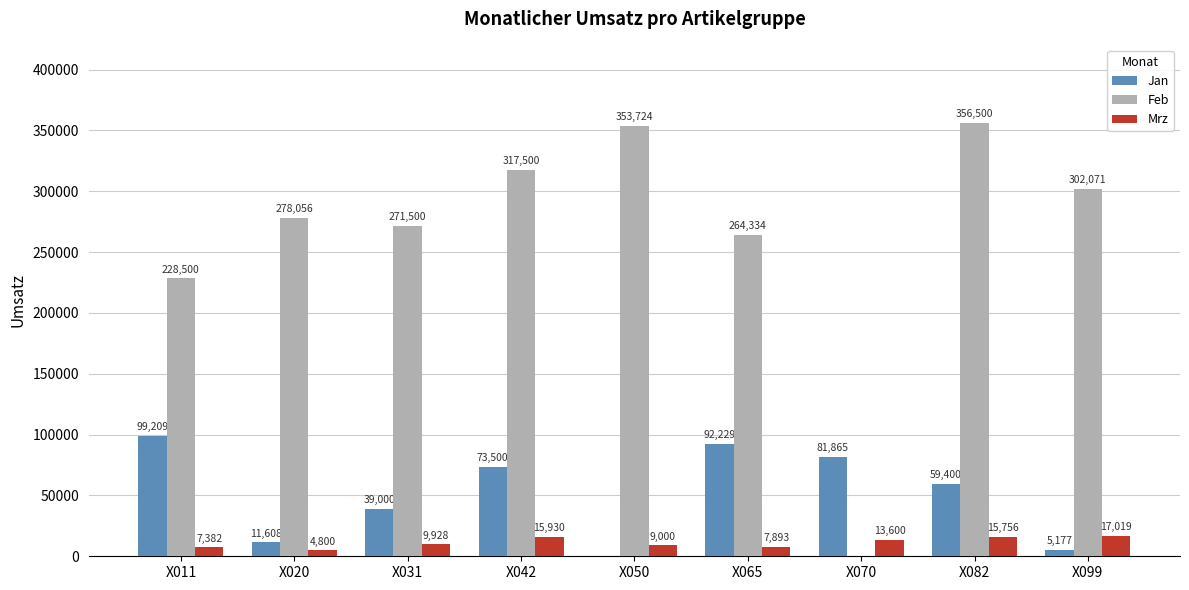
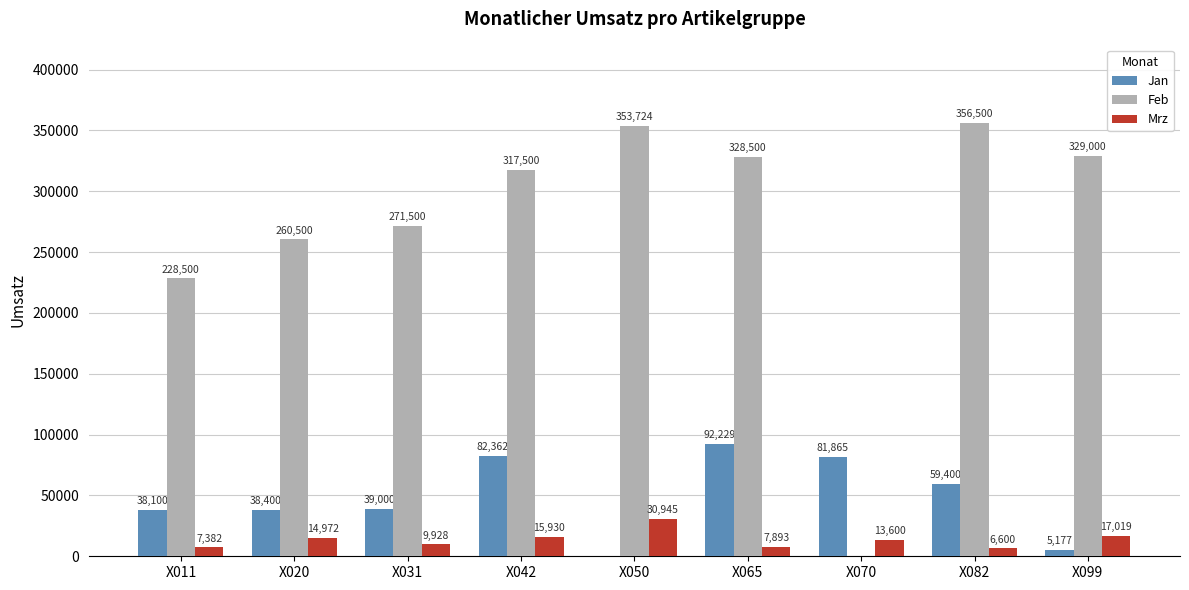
  {
    "Jan": {
-     "X011": "99,209",
-     "X020": "11,608",
+     "X011": "38,100",
+     "X020": "38,400",
      "X031": "39,000",
-     "X042": "73,500",
+     "X042": "82,362",
      "X065": "92,229",
      "X070": "81,865",
      "X082": "59,400",
      "X099": "5,177"
    },
    "Feb": {
      "X011": "228,500",
-     "X020": "278,056",
+     "X020": "260,500",
      "X031": "271,500",
      "X042": "317,500",
      "X050": "353,724",
-     "X065": "264,334",
+     "X065": "328,500",
      "X082": "356,500",
-     "X099": "302,071"
+     "X099": "329,000"
    },
    "Mrz": {
      "X011": "7,382",
-     "X020": "4,800",
+     "X020": "14,972",
      "X031": "9,928",
      "X042": "15,930",
-     "X050": "9,000",
+     "X050": "30,945",
      "X065": "7,893",
      "X070": "13,600",
-     "X082": "15,756",
+     "X082": "6,600",
      "X099": "17,019"
    }
  }
